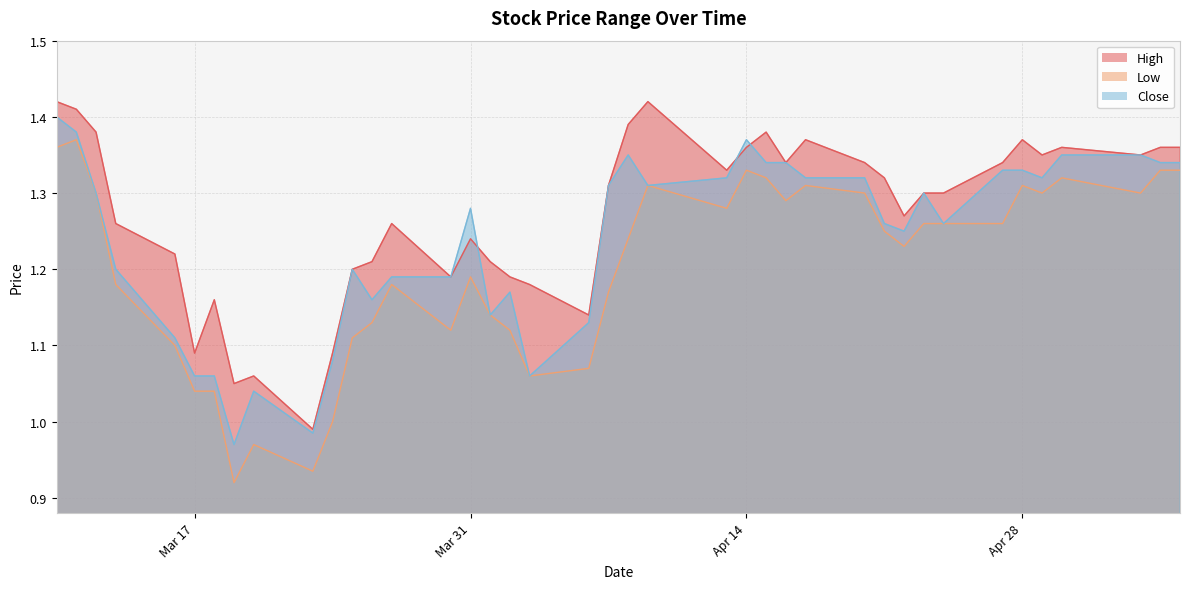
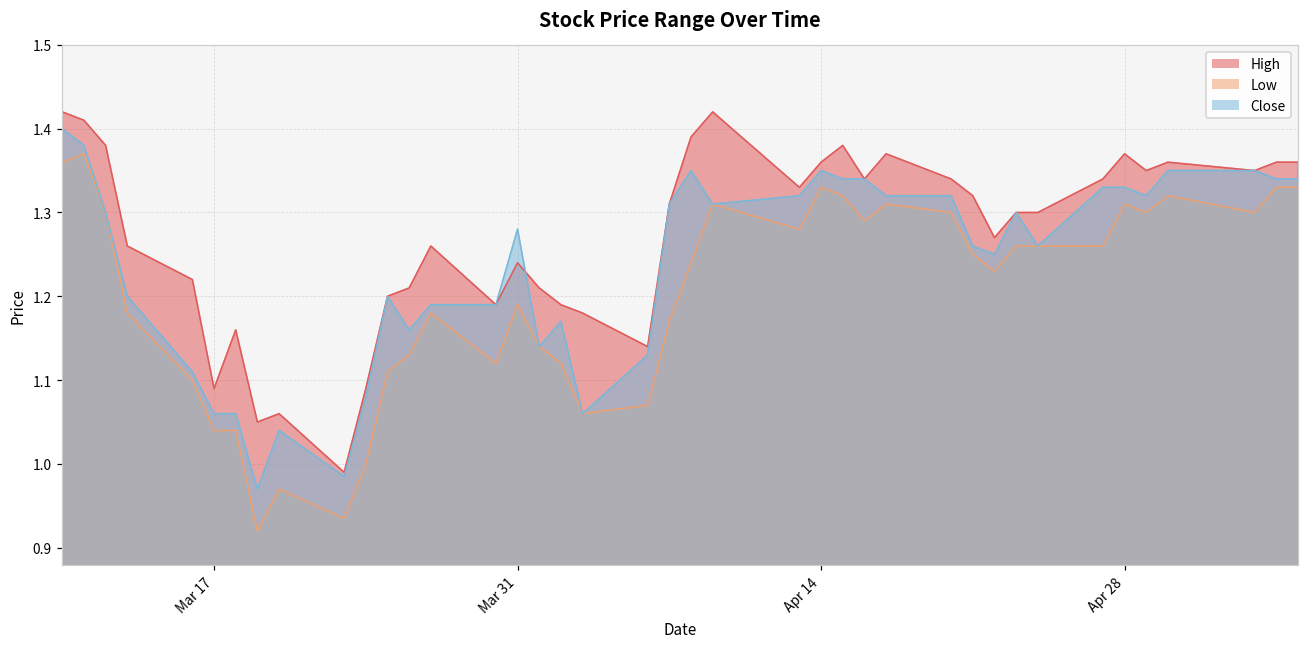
  {
    "Close": {
      "Mar 17": 1.06,
      "Mar 31": 1.28,
-     "Apr 14": 1.37,
+     "Apr 14": 1.35,
      "Apr 28": 1.33
    }
  }
